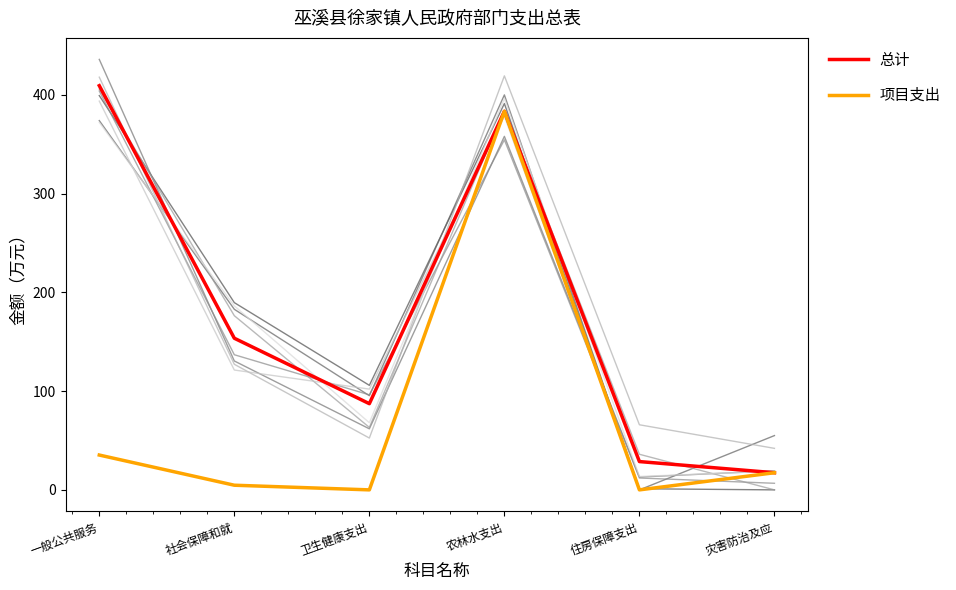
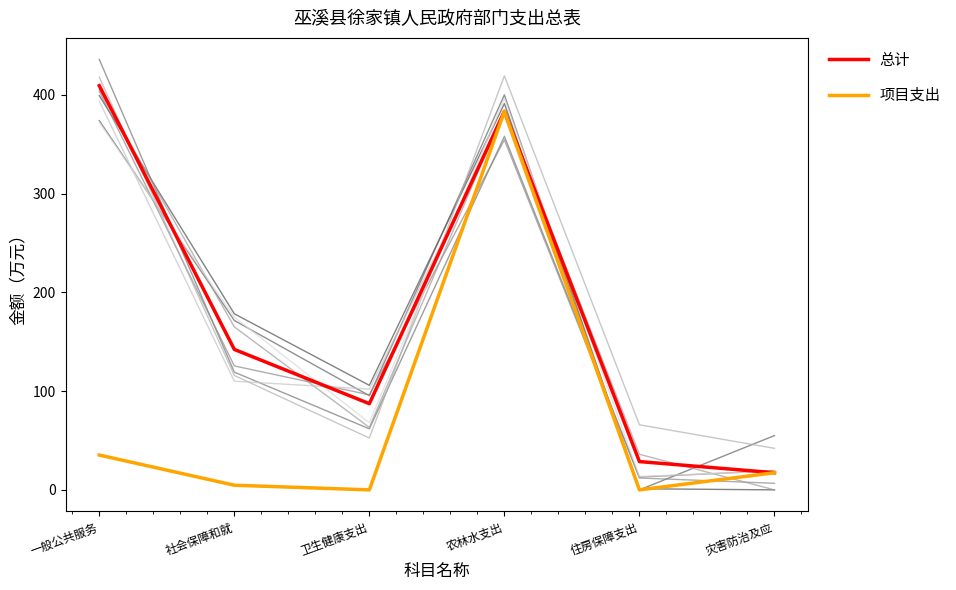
  {
    "总计": {
      "一般公共服务": 410,
-     "社会保障和就": 150,
+     "社会保障和就": 140,
      "卫生健康支出": 90,
      "住房保障支出": 30
    },
    "项目支出": {
      "一般公共服务": 40,
      "社会保障和就": 0,
      "卫生健康支出": 0
    }
  }
